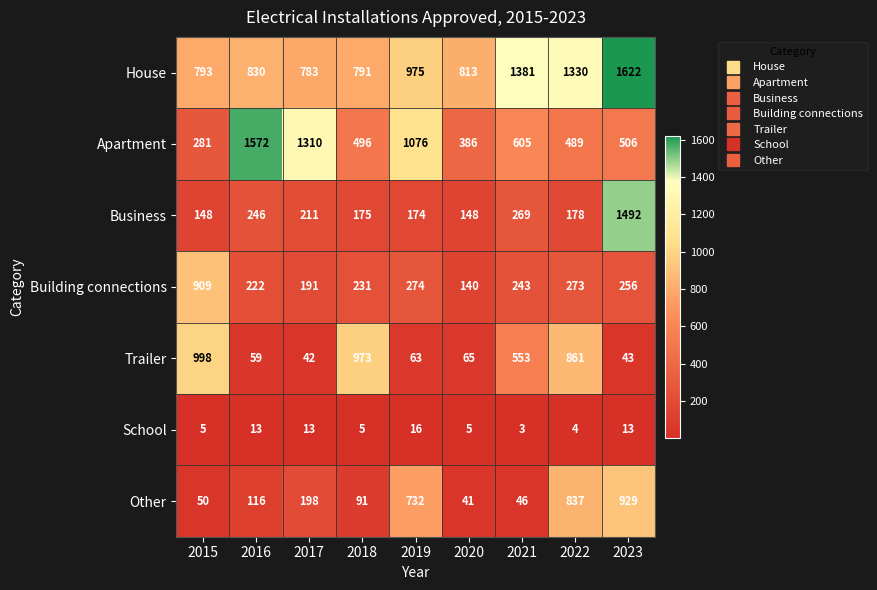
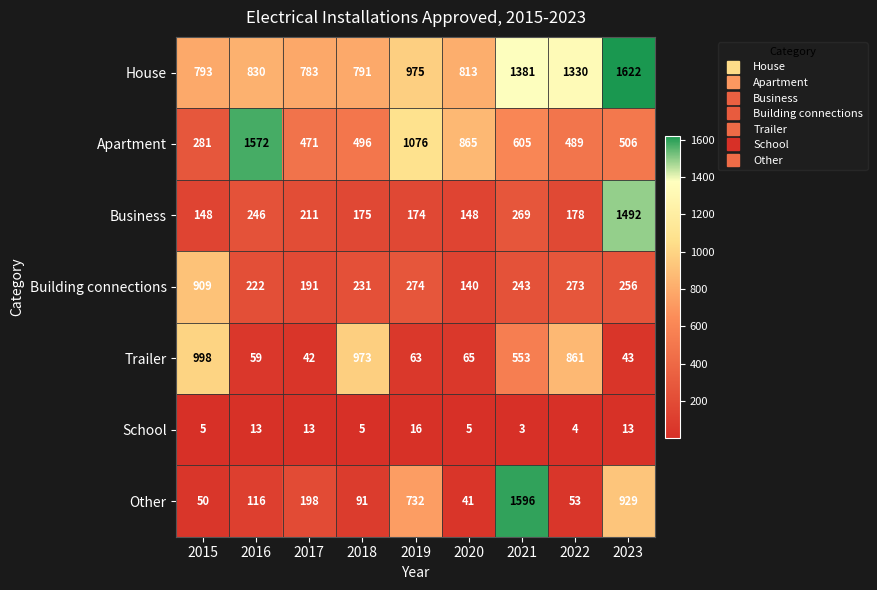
  {
    "House": {
      "2015": 793,
      "2016": 830,
      "2017": 783,
      "2018": 791,
      "2019": 975,
      "2020": 813,
      "2021": 1381,
      "2022": 1330,
      "2023": 1622
    },
    "Apartment": {
      "2015": 281,
      "2016": 1572,
-     "2017": 1310,
+     "2017": 471,
      "2018": 496,
      "2019": 1076,
-     "2020": 386,
+     "2020": 865,
      "2021": 605,
      "2022": 489,
      "2023": 506
    },
    "Business": {
      "2015": 148,
      "2016": 246,
      "2017": 211,
      "2018": 175,
      "2019": 174,
      "2020": 148,
      "2021": 269,
      "2022": 178,
      "2023": 1492
    },
    "Building connections": {
      "2015": 909,
      "2016": 222,
      "2017": 191,
      "2018": 231,
      "2019": 274,
      "2020": 140,
      "2021": 243,
      "2022": 273,
      "2023": 256
    },
    "Trailer": {
      "2015": 998,
      "2016": 59,
      "2017": 42,
      "2018": 973,
      "2019": 63,
      "2020": 65,
      "2021": 553,
      "2022": 861,
      "2023": 43
    },
    "School": {
      "2015": 5,
      "2016": 13,
      "2017": 13,
      "2018": 5,
      "2019": 16,
      "2020": 5,
      "2021": 3,
      "2022": 4,
      "2023": 13
    },
    "Other": {
      "2015": 50,
      "2016": 116,
      "2017": 198,
      "2018": 91,
      "2019": 732,
      "2020": 41,
-     "2021": 46,
-     "2022": 837,
+     "2021": 1596,
+     "2022": 53,
      "2023": 929
    }
  }
